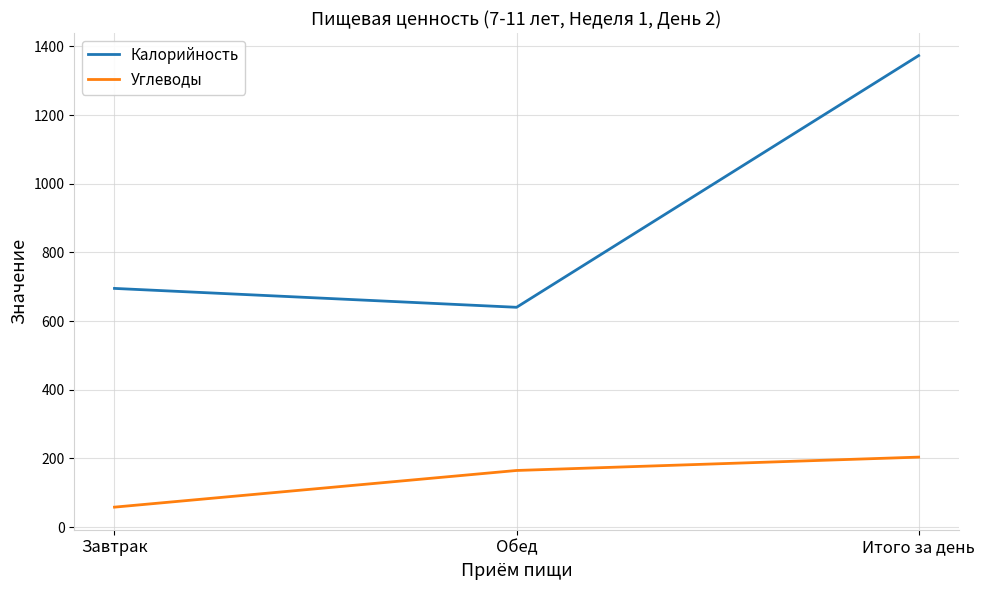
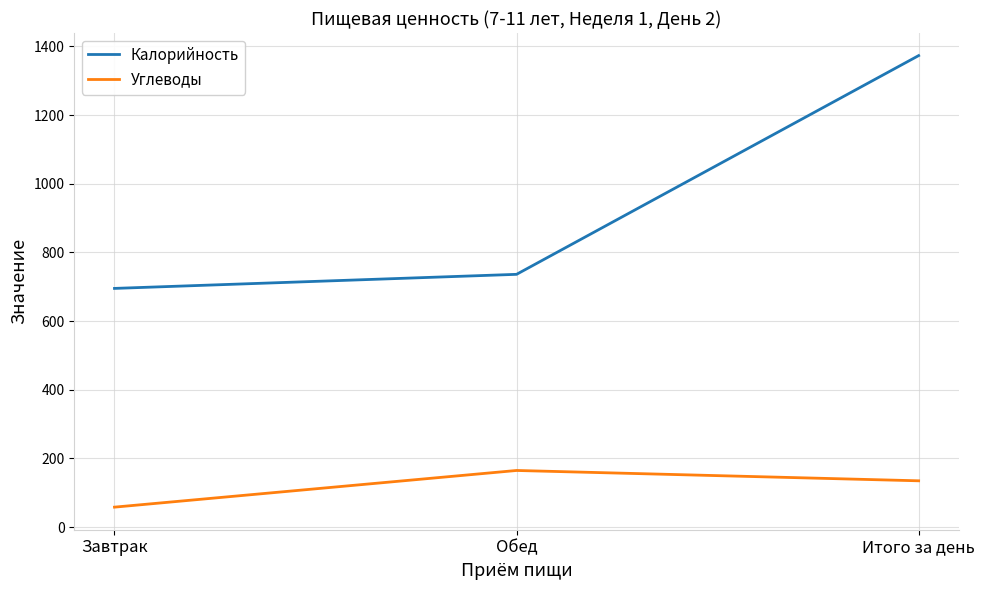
  {
    "Калорийность": {
      "Завтрак": 700,
-     "Обед": 640,
+     "Обед": 740,
      "Итого за день": 1370
    },
    "Углеводы": {
      "Завтрак": 60,
      "Обед": 160,
-     "Итого за день": 200
+     "Итого за день": 130
    }
  }
